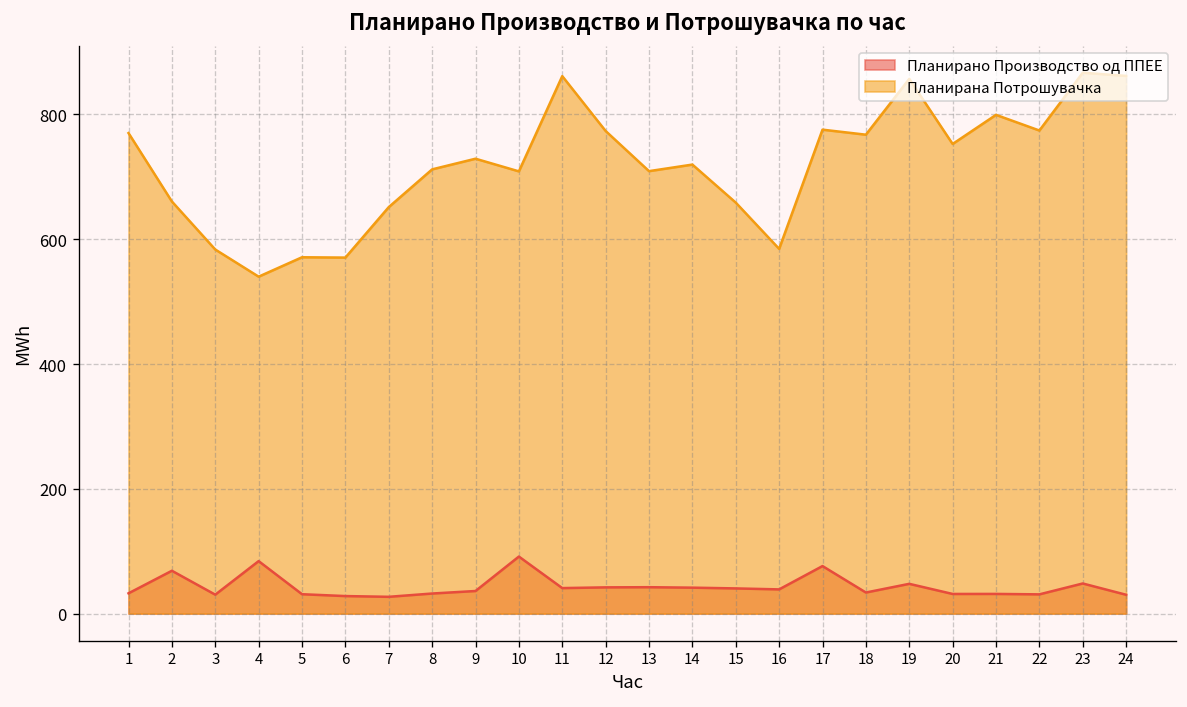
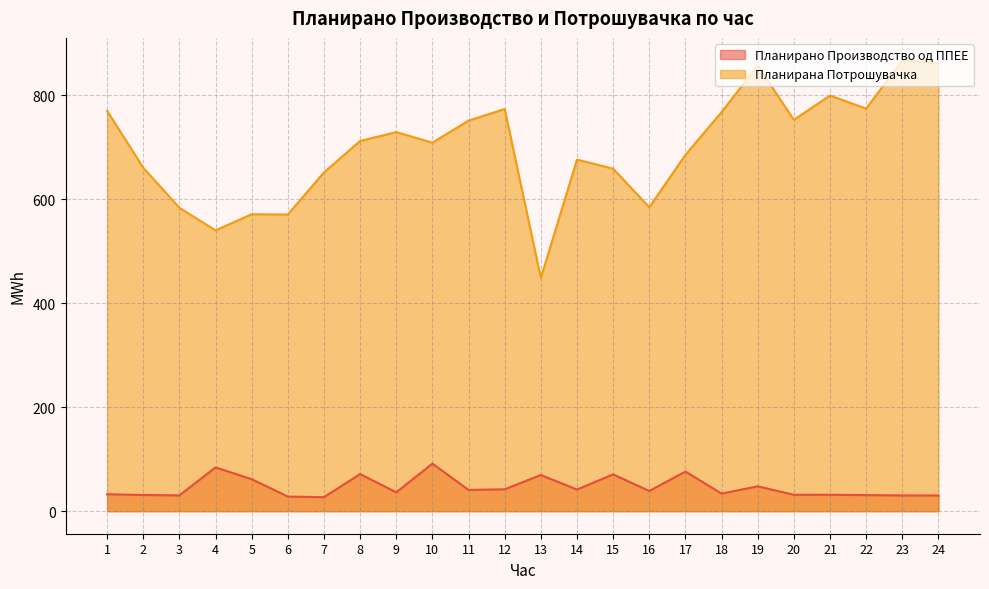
  {
    "Планирано Производство од ППЕЕ": {
      "1": 30,
-     "2": 70,
+     "2": 30,
      "3": 30,
      "4": 80,
-     "5": 30,
+     "5": 60,
      "6": 30,
      "7": 30,
-     "8": 30,
+     "8": 70,
      "9": 40,
      "10": 90,
      "11": 40,
      "12": 40,
-     "13": 40,
+     "13": 70,
      "14": 40,
-     "15": 40,
+     "15": 70,
      "16": 40,
      "17": 80,
      "18": 30,
      "19": 50,
      "20": 30,
      "21": 30,
      "22": 30,
-     "23": 50,
+     "23": 30,
      "24": 30
    },
    "Планирана Потрошувачка": {
      "1": 770,
      "2": 660,
      "3": 580,
      "4": 540,
      "5": 570,
      "6": 570,
      "7": 650,
      "8": 710,
      "9": 730,
      "10": 710,
-     "11": 860,
+     "11": 750,
      "12": 770,
-     "13": 710,
-     "14": 720,
+     "13": 450,
+     "14": 680,
      "15": 660,
      "16": 580,
-     "17": 780,
+     "17": 690,
      "18": 770,
      "20": 750,
      "21": 800,
      "22": 770
    }
  }
